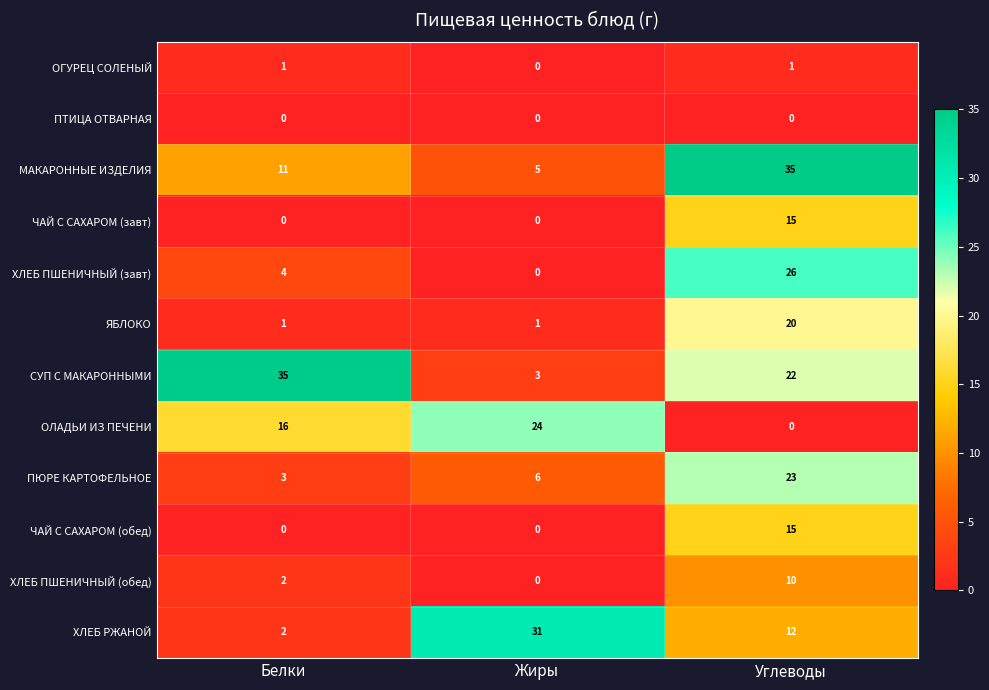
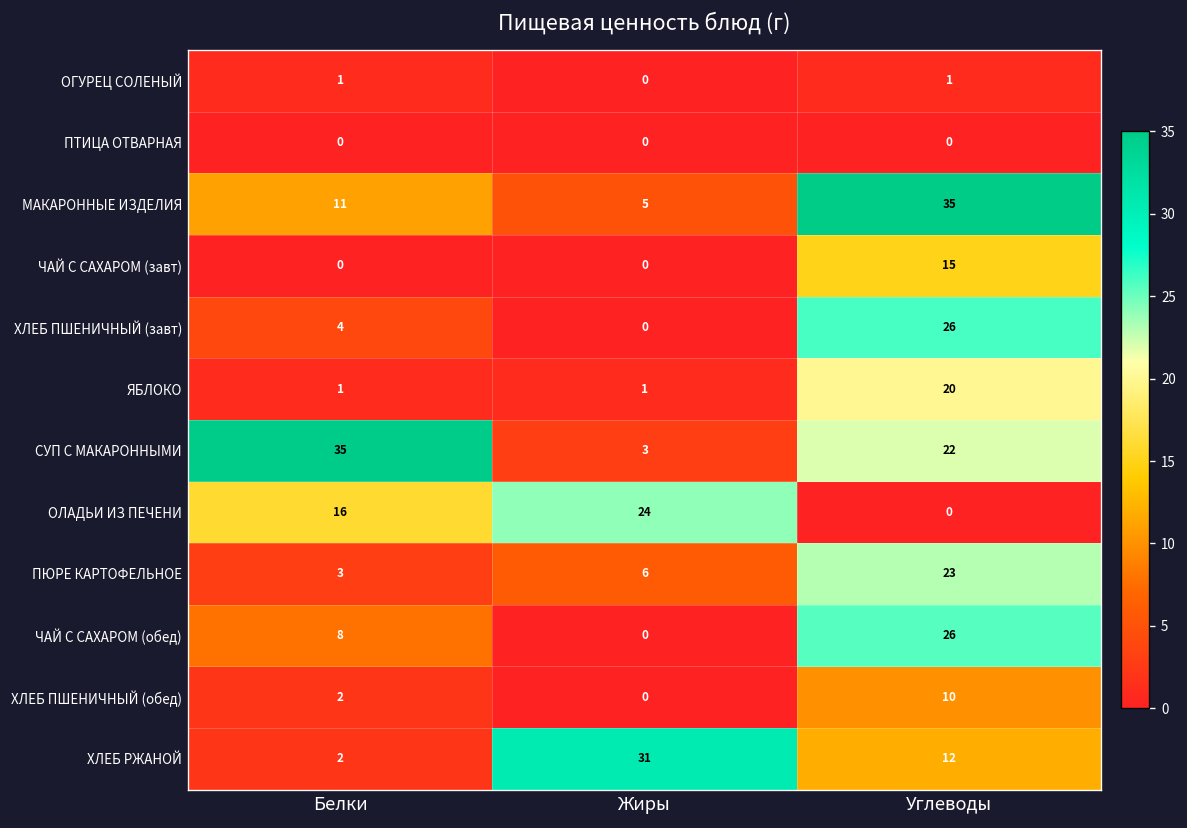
  {
    "ОГУРЕЦ СОЛЕНЫЙ": {
      "Белки": 1,
      "Жиры": 0,
      "Углеводы": 1
    },
    "ПТИЦА ОТВАРНАЯ": {
      "Белки": 0,
      "Жиры": 0,
      "Углеводы": 0
    },
    "МАКАРОННЫЕ ИЗДЕЛИЯ": {
      "Белки": 11,
      "Жиры": 5,
      "Углеводы": 35
    },
    "ЧАЙ С САХАРОМ (завт)": {
      "Белки": 0,
      "Жиры": 0,
      "Углеводы": 15
    },
    "ХЛЕБ ПШЕНИЧНЫЙ (завт)": {
      "Белки": 4,
      "Жиры": 0,
      "Углеводы": 26
    },
    "ЯБЛОКО": {
      "Белки": 1,
      "Жиры": 1,
      "Углеводы": 20
    },
    "СУП С МАКАРОННЫМИ": {
      "Белки": 35,
      "Жиры": 3,
      "Углеводы": 22
    },
    "ОЛАДЬИ ИЗ ПЕЧЕНИ": {
      "Белки": 16,
      "Жиры": 24,
      "Углеводы": 0
    },
    "ПЮРЕ КАРТОФЕЛЬНОЕ": {
      "Белки": 3,
      "Жиры": 6,
      "Углеводы": 23
    },
    "ЧАЙ С САХАРОМ (обед)": {
-     "Белки": 0,
+     "Белки": 8,
      "Жиры": 0,
-     "Углеводы": 15
+     "Углеводы": 26
    },
    "ХЛЕБ ПШЕНИЧНЫЙ (обед)": {
      "Белки": 2,
      "Жиры": 0,
      "Углеводы": 10
    },
    "ХЛЕБ РЖАНОЙ": {
      "Белки": 2,
      "Жиры": 31,
      "Углеводы": 12
    }
  }
